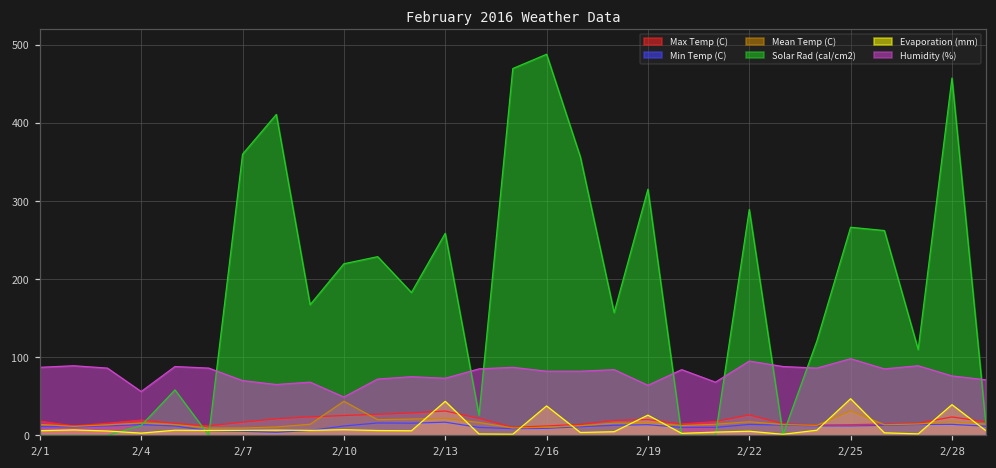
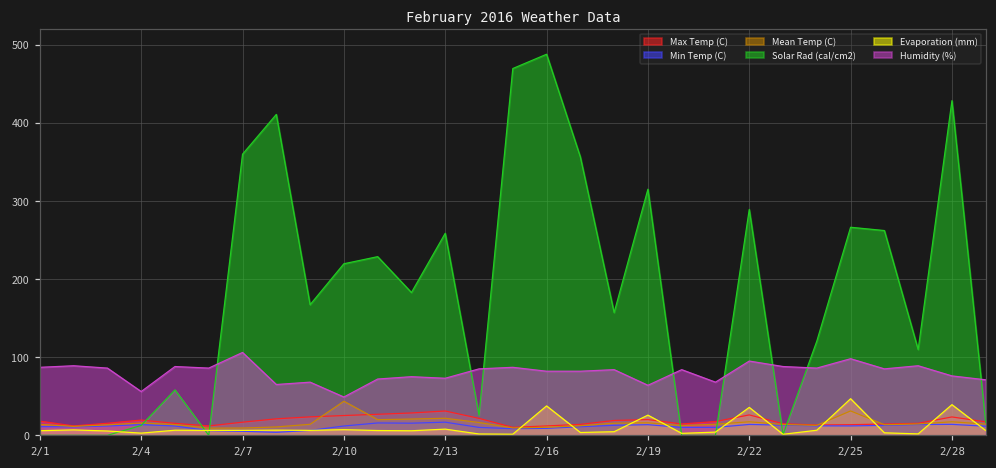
  {
    "Max Temp (C)": {
      "2/1": 20,
      "2/4": 20,
      "2/7": 20,
      "2/10": 30,
      "2/13": 30,
      "2/19": 20,
      "2/22": 30,
      "2/28": 20
    },
    "Min Temp (C)": {
      "2/10": 10,
      "2/13": 20
    },
    "Mean Temp (C)": {
      "2/10": 40,
      "2/13": 20,
      "2/25": 30
    },
    "Solar Rad (cal/cm2)": {
      "2/1": 0,
      "2/7": 360,
      "2/10": 220,
      "2/13": 260,
      "2/16": 490,
      "2/19": 310,
      "2/22": 290,
      "2/25": 270,
-     "2/28": 460
+     "2/28": 430
    },
    "Evaporation (mm)": {
      "2/1": 10,
      "2/4": 0,
      "2/10": 10,
-     "2/13": 40,
+     "2/13": 10,
      "2/16": 40,
      "2/19": 30,
-     "2/22": 10,
+     "2/22": 40,
      "2/25": 50,
      "2/28": 40
    },
    "Humidity (%)": {
      "2/1": 90,
      "2/4": 60,
-     "2/7": 70,
+     "2/7": 110,
      "2/10": 50,
      "2/13": 70,
      "2/16": 80,
      "2/19": 60,
      "2/22": 100,
      "2/25": 100,
      "2/28": 80
    }
  }
